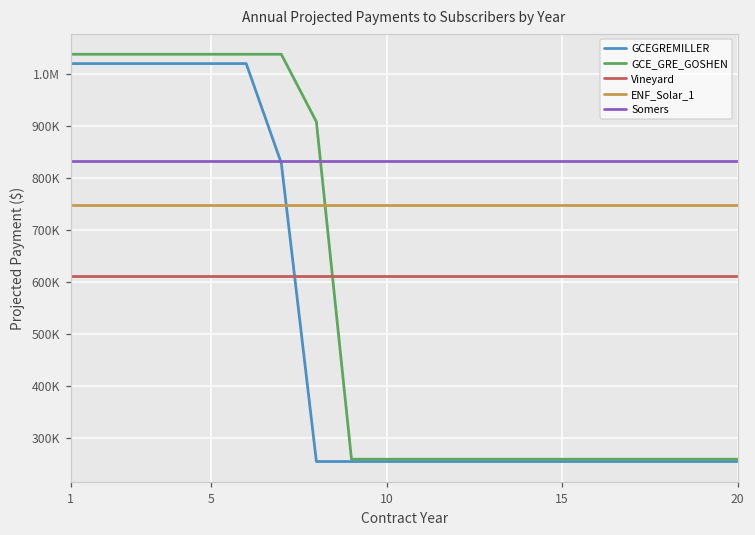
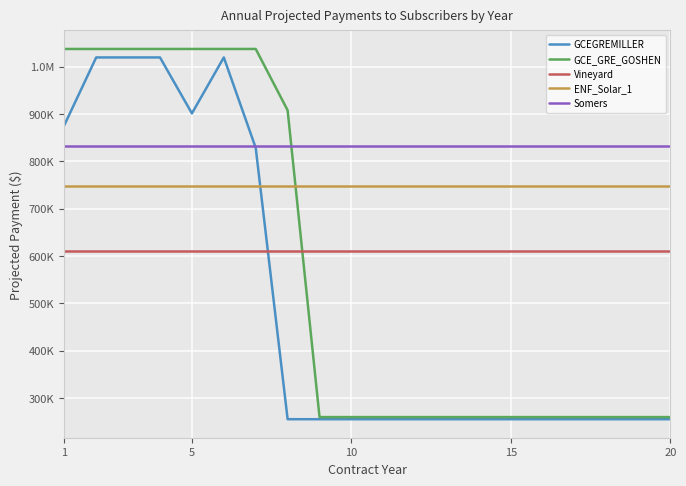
  {
    "GCEGREMILLER": {
-     "1": 1020000,
-     "5": 1020000
+     "1": 880000,
+     "5": 900000
    },
    "GCE_GRE_GOSHEN": {
      "1": 1040000,
      "5": 1040000
    },
    "Vineyard": {
      "1": 610000,
      "5": 610000,
      "10": 610000,
      "15": 610000,
      "20": 610000
    },
    "ENF_Solar_1": {
      "1": 750000,
      "5": 750000,
      "10": 750000,
      "15": 750000,
      "20": 750000
    },
    "Somers": {
      "1": 830000,
      "5": 830000,
      "10": 830000,
      "15": 830000,
      "20": 830000
    }
  }
